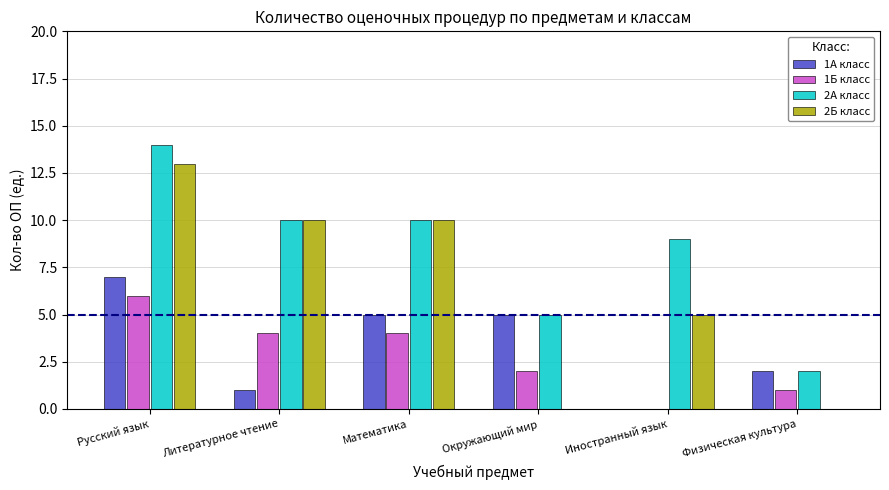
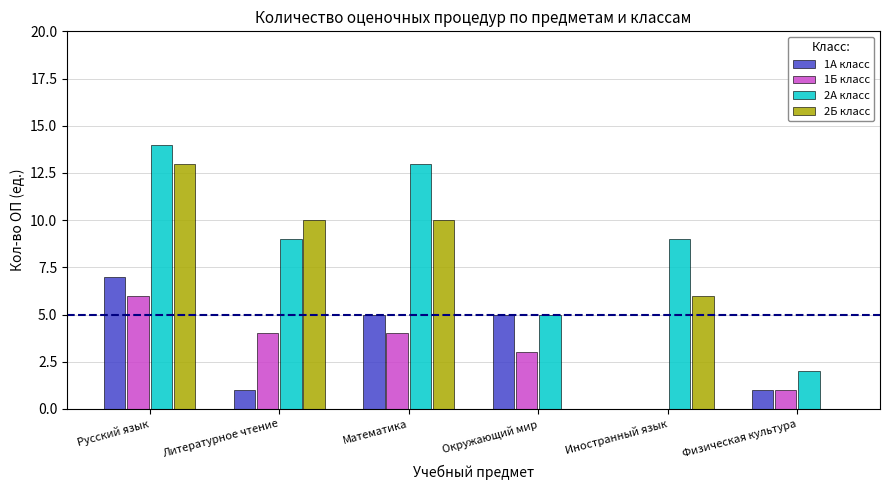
  {
    "1А класс": {
      "Русский язык": 7,
      "Литературное чтение": 1,
      "Математика": 5,
      "Окружающий мир": 5,
      "Иностранный язык": 0,
-     "Физическая культура": 2
+     "Физическая культура": 1
    },
    "1Б класс": {
      "Русский язык": 6,
      "Литературное чтение": 4,
      "Математика": 4,
-     "Окружающий мир": 2,
+     "Окружающий мир": 3,
      "Иностранный язык": 0,
      "Физическая культура": 1
    },
    "2А класс": {
      "Русский язык": 14,
-     "Литературное чтение": 10,
-     "Математика": 10,
+     "Литературное чтение": 9,
+     "Математика": 13,
      "Окружающий мир": 5,
      "Иностранный язык": 9,
      "Физическая культура": 2
    },
    "2Б класс": {
      "Русский язык": 13,
      "Литературное чтение": 10,
      "Математика": 10,
      "Окружающий мир": 0,
-     "Иностранный язык": 5,
+     "Иностранный язык": 6,
      "Физическая культура": 0
    }
  }
